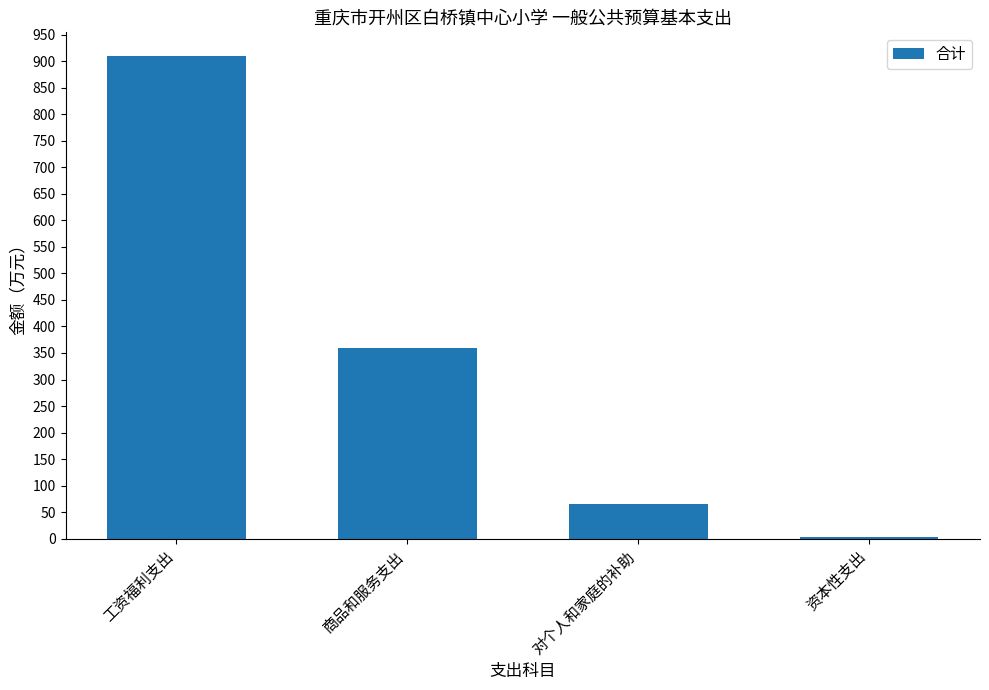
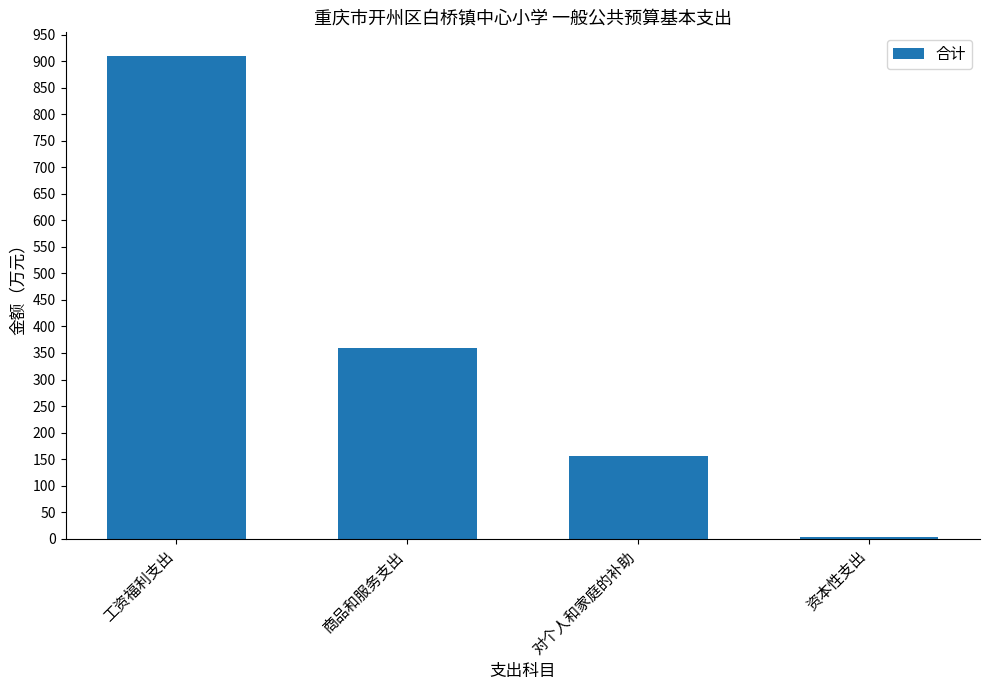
  {
    "工资福利支出": 910,
    "商品和服务支出": 360,
-   "对个人和家庭的补助": 60
+   "对个人和家庭的补助": 160
  }
